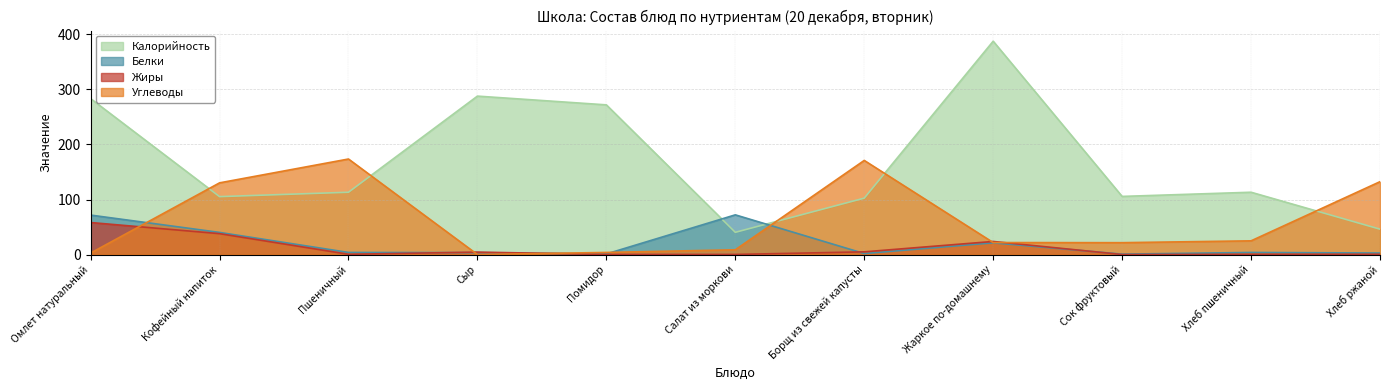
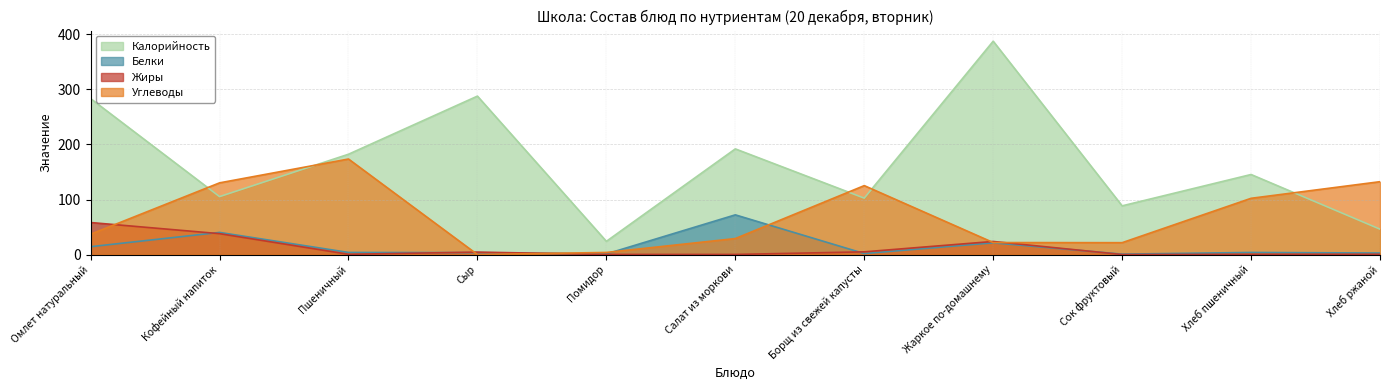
  {
    "Калорийность": {
      "Омлет натуральный": 280,
      "Кофейный напиток": 110,
-     "Пшеничный": 110,
+     "Пшеничный": 180,
      "Сыр": 290,
-     "Помидор": 270,
-     "Салат из моркови": 40,
+     "Помидор": 20,
+     "Салат из моркови": 190,
      "Борщ из свежей капусты": 100,
      "Жаркое по-домашнему": 390,
-     "Сок фруктовый": 110,
-     "Хлеб пшеничный": 110,
+     "Сок фруктовый": 90,
+     "Хлеб пшеничный": 150,
      "Хлеб ржаной": 50
    },
    "Белки": {
-     "Омлет натуральный": 70,
+     "Омлет натуральный": 10,
      "Салат из моркови": 70
    },
    "Жиры": {
      "Омлет натуральный": 60,
      "Салат из моркови": 0
    },
    "Углеводы": {
-     "Омлет натуральный": 0,
+     "Омлет натуральный": 40,
      "Кофейный напиток": 130,
      "Пшеничный": 170,
-     "Салат из моркови": 10,
-     "Борщ из свежей капусты": 170,
+     "Салат из моркови": 30,
+     "Борщ из свежей капусты": 130,
      "Сок фруктовый": 20,
-     "Хлеб пшеничный": 20,
+     "Хлеб пшеничный": 100,
      "Хлеб ржаной": 130
    }
  }
